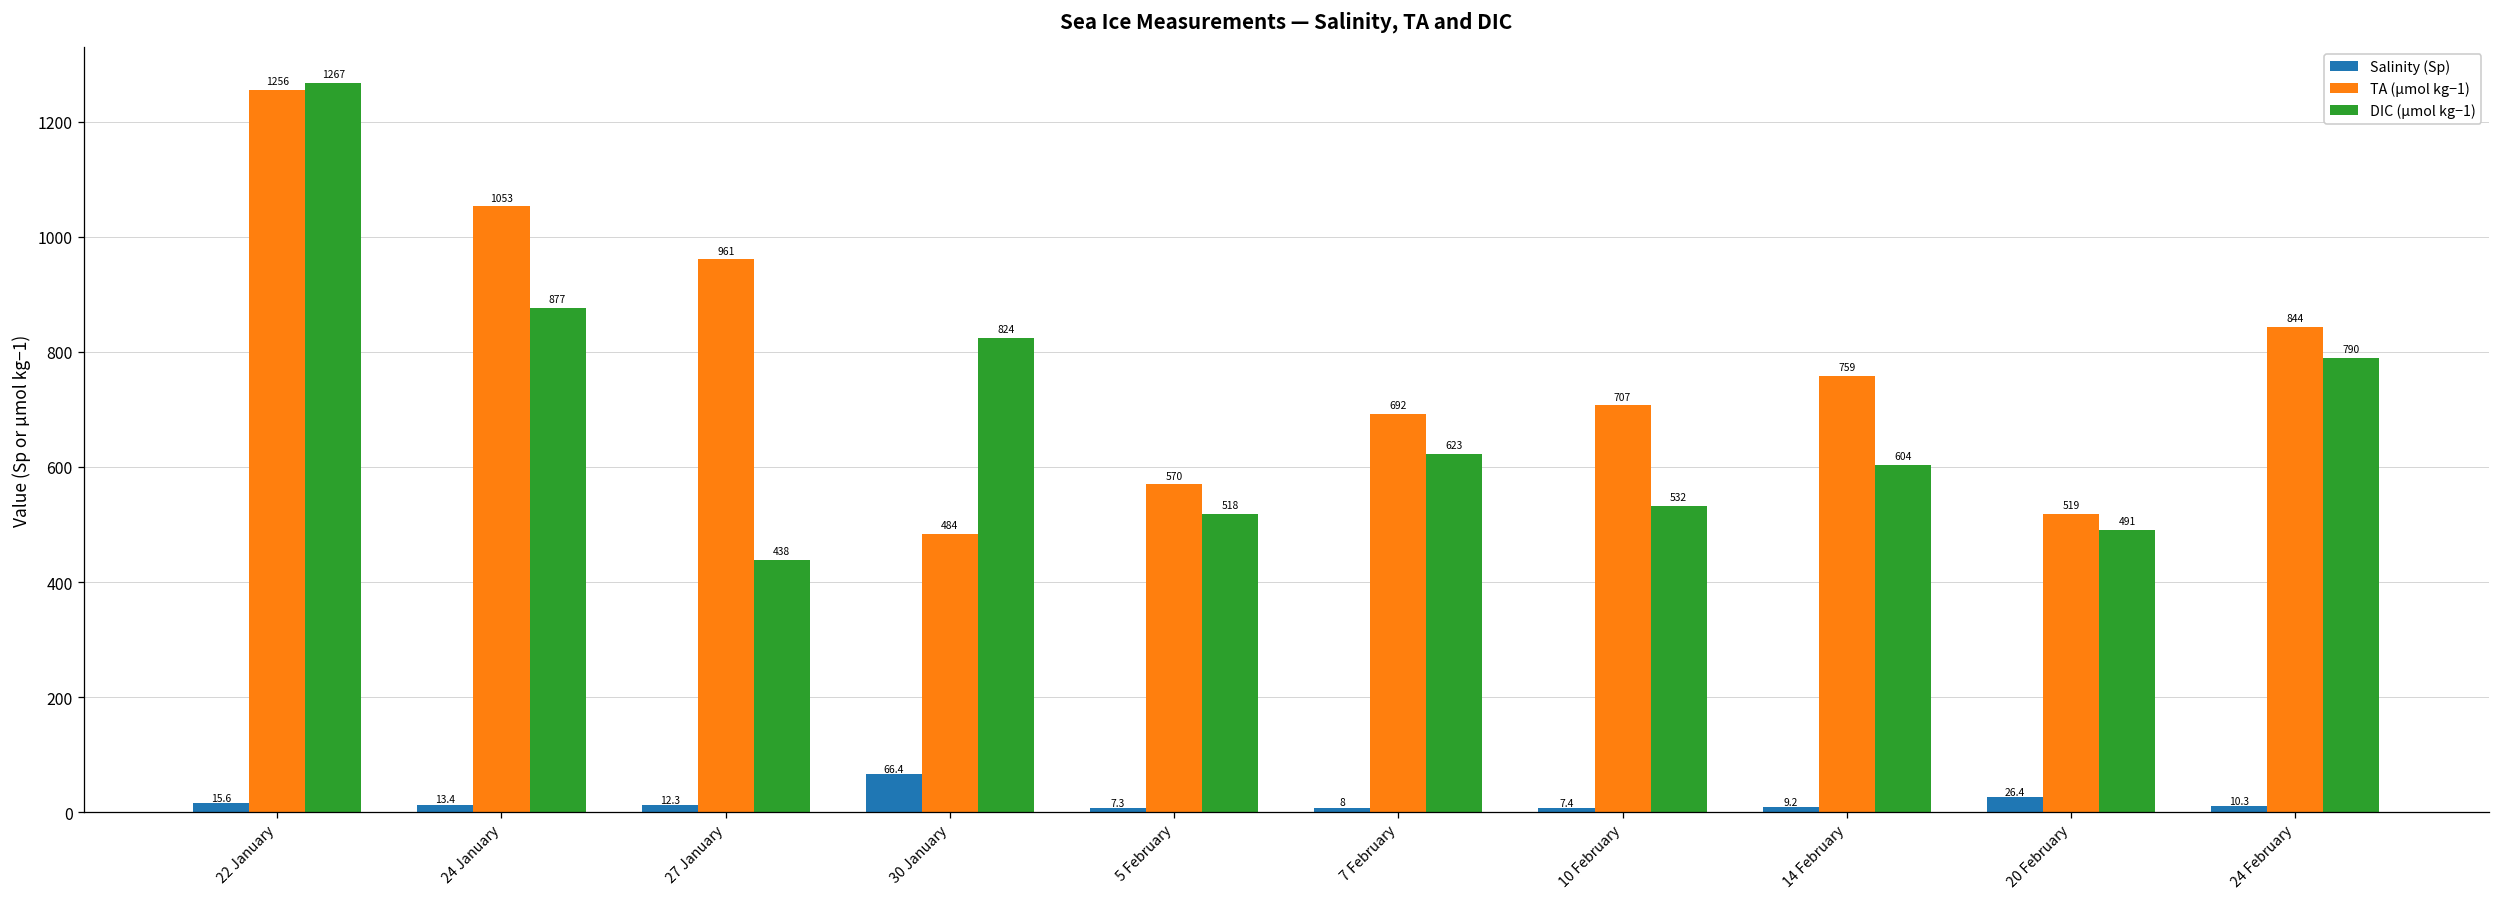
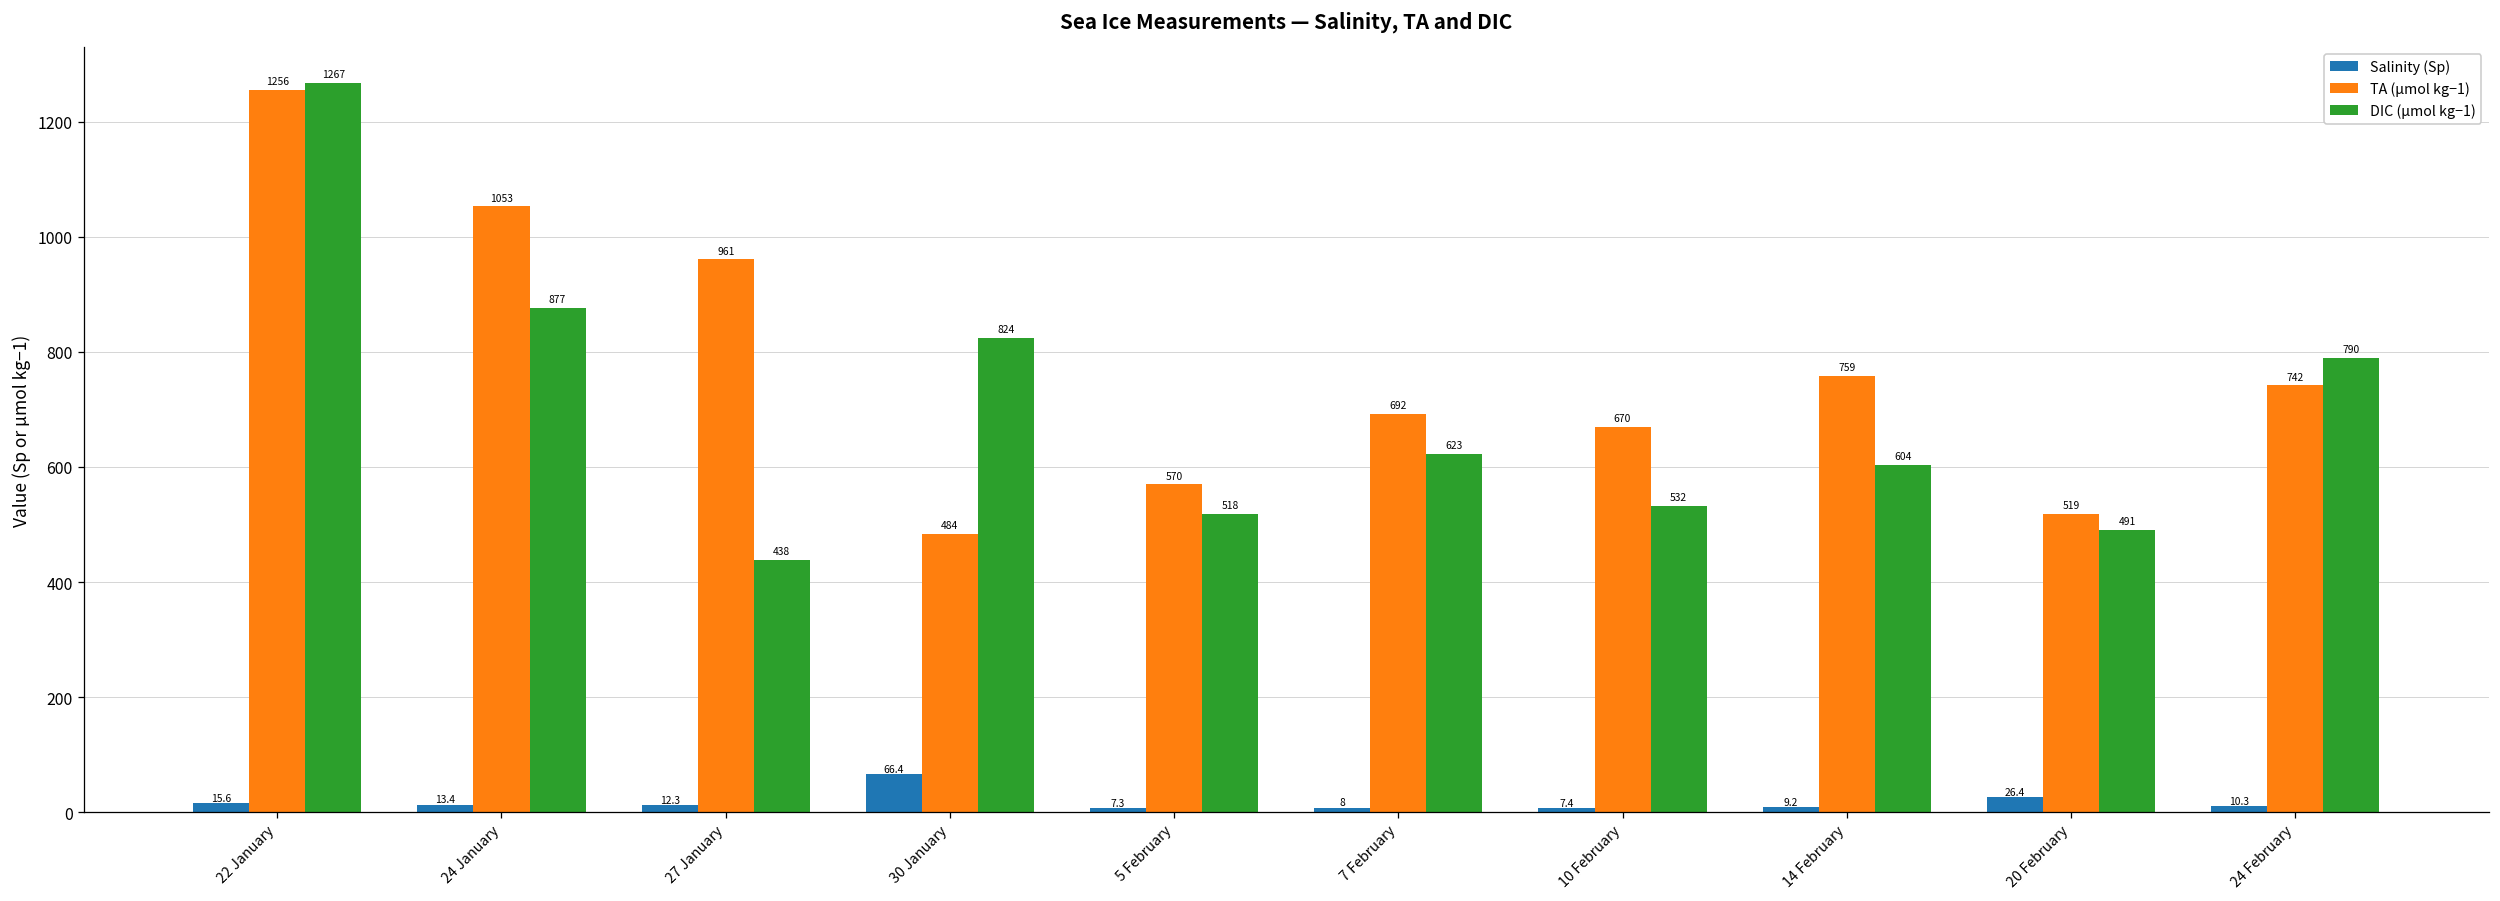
  {
    "Salinity (Sp)": {
      "22 January": 15.6,
      "24 January": 13.4,
      "27 January": 12.3,
      "30 January": 66.4,
      "5 February": 7.3,
      "7 February": 8,
      "10 February": 7.4,
      "14 February": 9.2,
      "20 February": 26.4,
      "24 February": 10.3
    },
    "TA (µmol kg−1)": {
      "22 January": 1256,
      "24 January": 1053,
      "27 January": 961,
      "30 January": 484,
      "5 February": 570,
      "7 February": 692,
-     "10 February": 707,
+     "10 February": 670,
      "14 February": 759,
      "20 February": 519,
-     "24 February": 844
+     "24 February": 742
    },
    "DIC (µmol kg−1)": {
      "22 January": 1267,
      "24 January": 877,
      "27 January": 438,
      "30 January": 824,
      "5 February": 518,
      "7 February": 623,
      "10 February": 532,
      "14 February": 604,
      "20 February": 491,
      "24 February": 790
    }
  }
